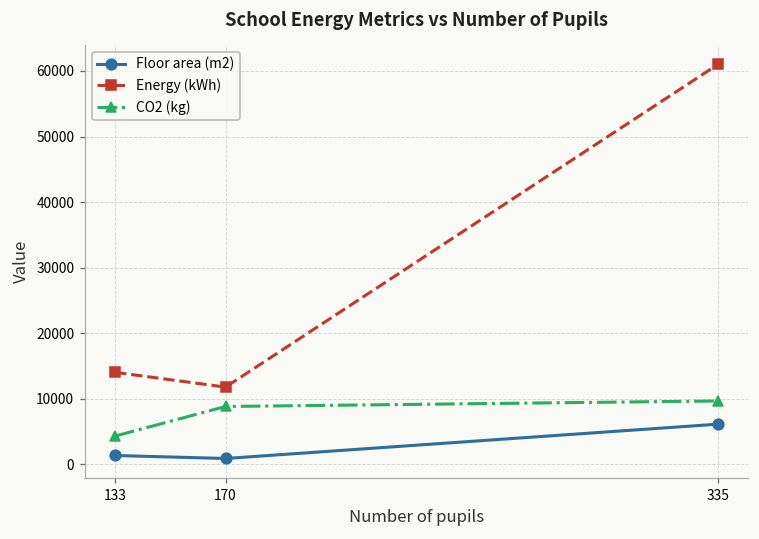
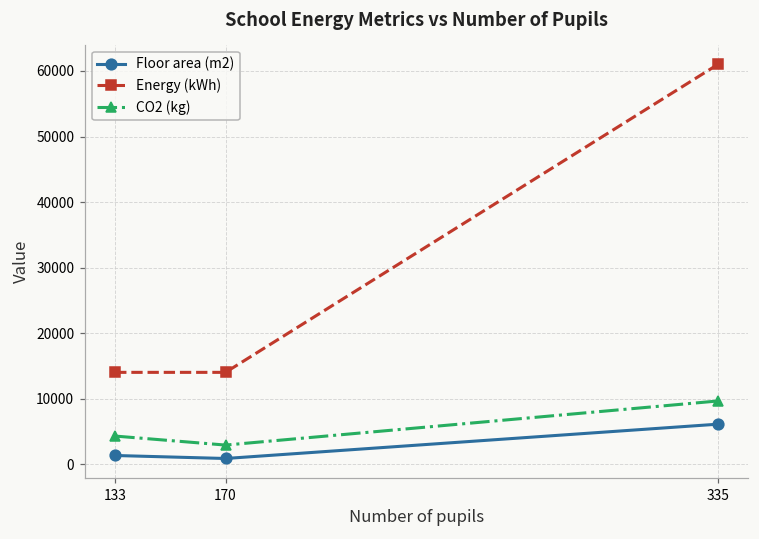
  {
    "Floor area (m2)": {
      "133": 1000,
      "170": 1000,
      "335": 6000
    },
    "Energy (kWh)": {
      "133": 14000,
-     "170": 12000,
+     "170": 14000,
      "335": 61000
    },
    "CO2 (kg)": {
      "133": 4000,
-     "170": 9000,
+     "170": 3000,
      "335": 10000
    }
  }
